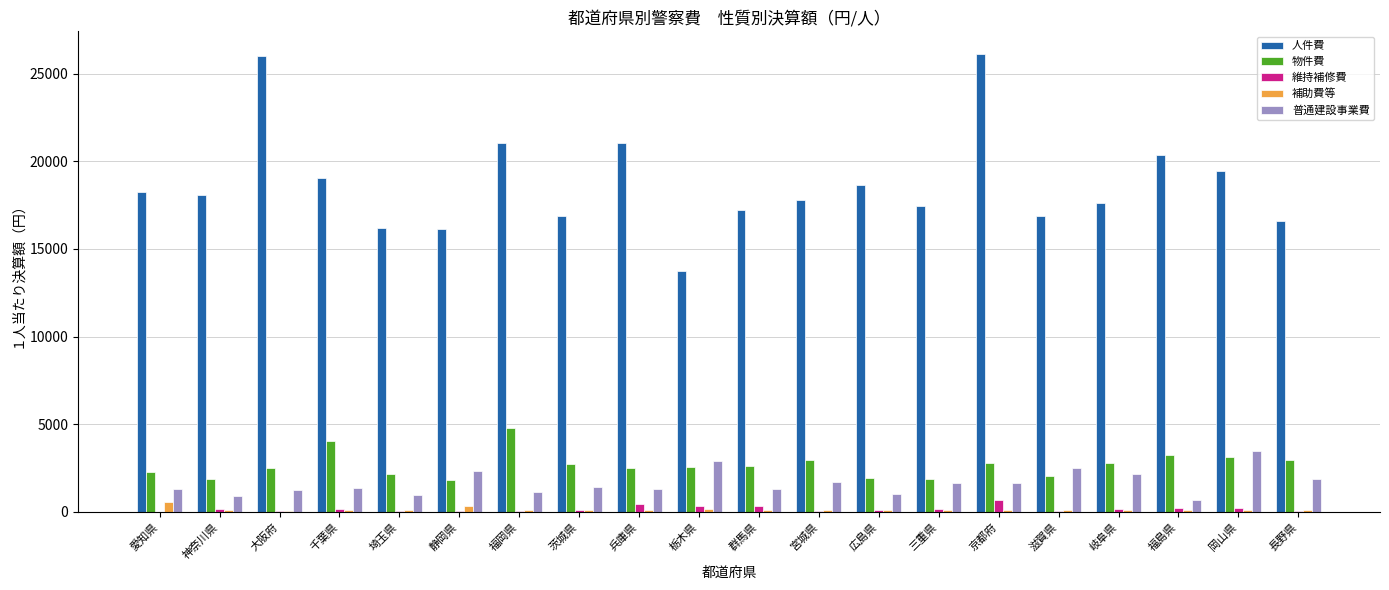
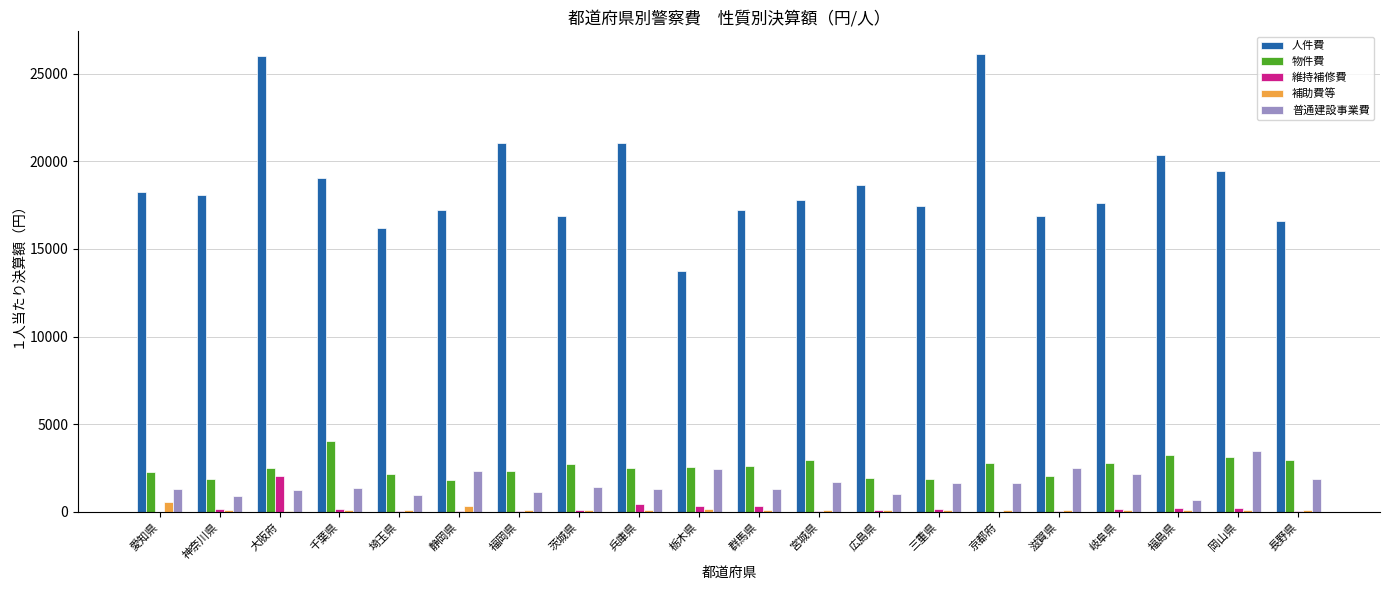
  {
    "人件費": {
      "愛知県": 18300,
      "神奈川県": 18100,
      "大阪府": 26000,
      "千葉県": 19100,
      "埼玉県": 16200,
-     "静岡県": 16100,
+     "静岡県": 17200,
      "福岡県": 21100,
      "茨城県": 16900,
      "兵庫県": 21000,
      "栃木県": 13700,
      "群馬県": 17200,
      "宮城県": 17800,
      "広島県": 18700,
      "三重県": 17400,
      "京都府": 26100,
      "滋賀県": 16900,
      "岐阜県": 17600,
      "福島県": 20300,
      "岡山県": 19500,
      "長野県": 16600
    },
    "物件費": {
      "愛知県": 2300,
      "神奈川県": 1900,
      "大阪府": 2500,
      "千葉県": 4000,
      "埼玉県": 2200,
      "静岡県": 1800,
-     "福岡県": 4800,
+     "福岡県": 2300,
      "茨城県": 2700,
      "兵庫県": 2500,
      "栃木県": 2600,
      "群馬県": 2600,
      "宮城県": 2900,
      "広島県": 1900,
      "三重県": 1900,
      "京都府": 2800,
      "滋賀県": 2000,
      "岐阜県": 2800,
      "福島県": 3300,
      "岡山県": 3100,
      "長野県": 3000
    },
    "維持補修費": {
-     "大阪府": 0,
+     "大阪府": 2000,
      "兵庫県": 500,
      "栃木県": 300,
      "群馬県": 400,
      "三重県": 200,
-     "京都府": 700,
+     "京都府": 0,
      "岐阜県": 200,
      "福島県": 200,
      "岡山県": 200
    },
    "補助費等": {
      "愛知県": 500,
      "静岡県": 400,
      "栃木県": 200
    },
    "普通建設事業費": {
      "愛知県": 1300,
      "神奈川県": 900,
      "大阪府": 1300,
      "千葉県": 1300,
      "埼玉県": 1000,
      "静岡県": 2300,
      "福岡県": 1200,
      "茨城県": 1400,
      "兵庫県": 1300,
-     "栃木県": 2900,
+     "栃木県": 2400,
      "群馬県": 1300,
      "宮城県": 1700,
      "広島県": 1000,
      "三重県": 1700,
      "京都府": 1600,
      "滋賀県": 2500,
      "岐阜県": 2200,
      "福島県": 700,
      "岡山県": 3500,
      "長野県": 1900
    }
  }
